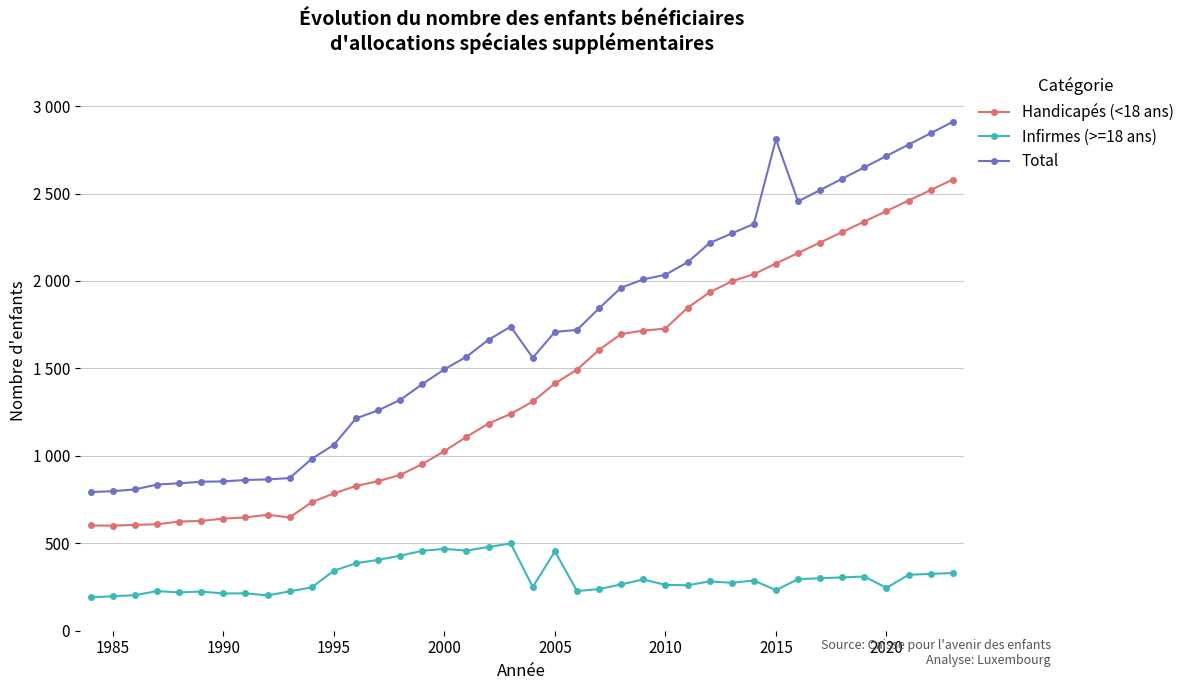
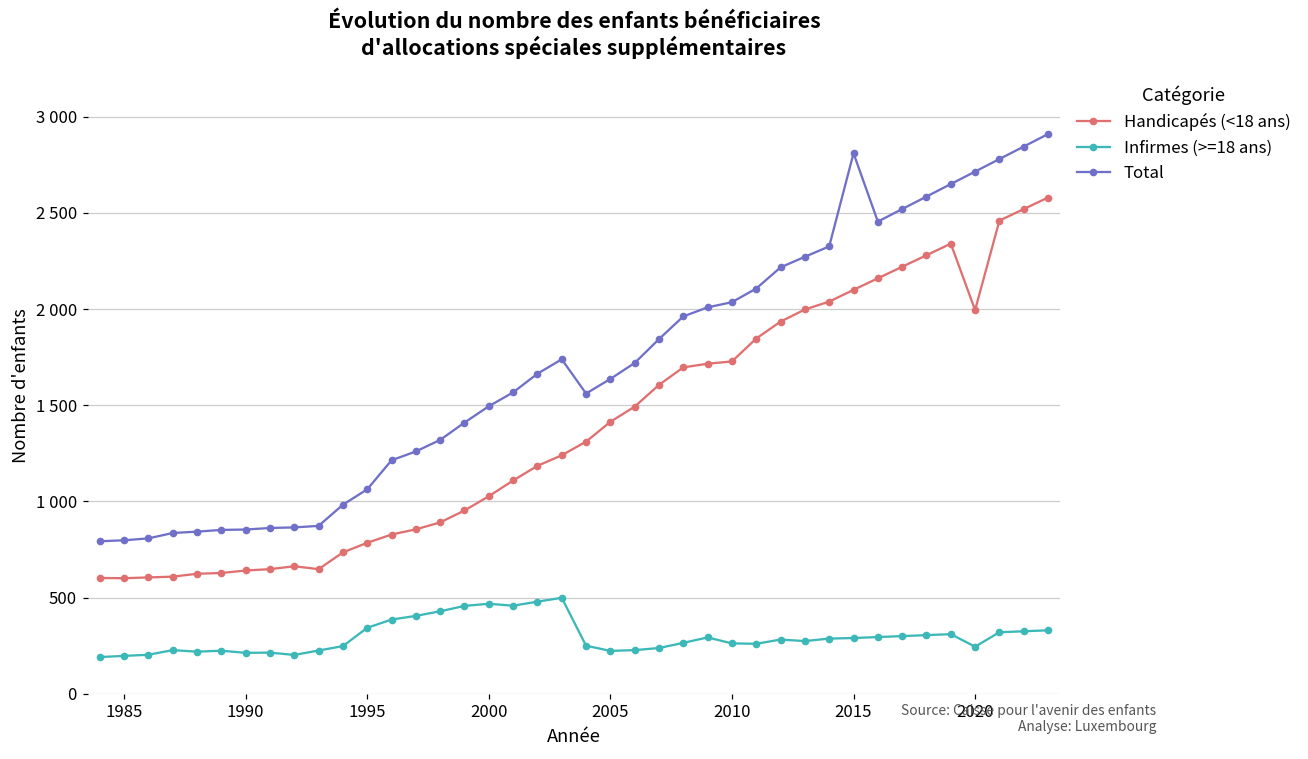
  {
    "Handicapés (<18 ans)": {
      "1985": 600,
      "1990": 640,
      "1995": 790,
      "2000": 1030,
      "2005": 1410,
      "2010": 1730,
      "2015": 2100,
-     "2020": 2400
+     "2020": 2000
    },
    "Infirmes (>=18 ans)": {
      "1985": 200,
      "1990": 210,
      "1995": 340,
      "2000": 470,
-     "2005": 450,
+     "2005": 220,
      "2010": 260,
-     "2015": 230,
+     "2015": 290,
      "2020": 250
    },
    "Total": {
      "1985": 800,
      "1990": 850,
      "1995": 1060,
      "2000": 1500,
-     "2005": 1710,
+     "2005": 1640,
      "2010": 2040,
      "2015": 2810,
      "2020": 2720
    }
  }
